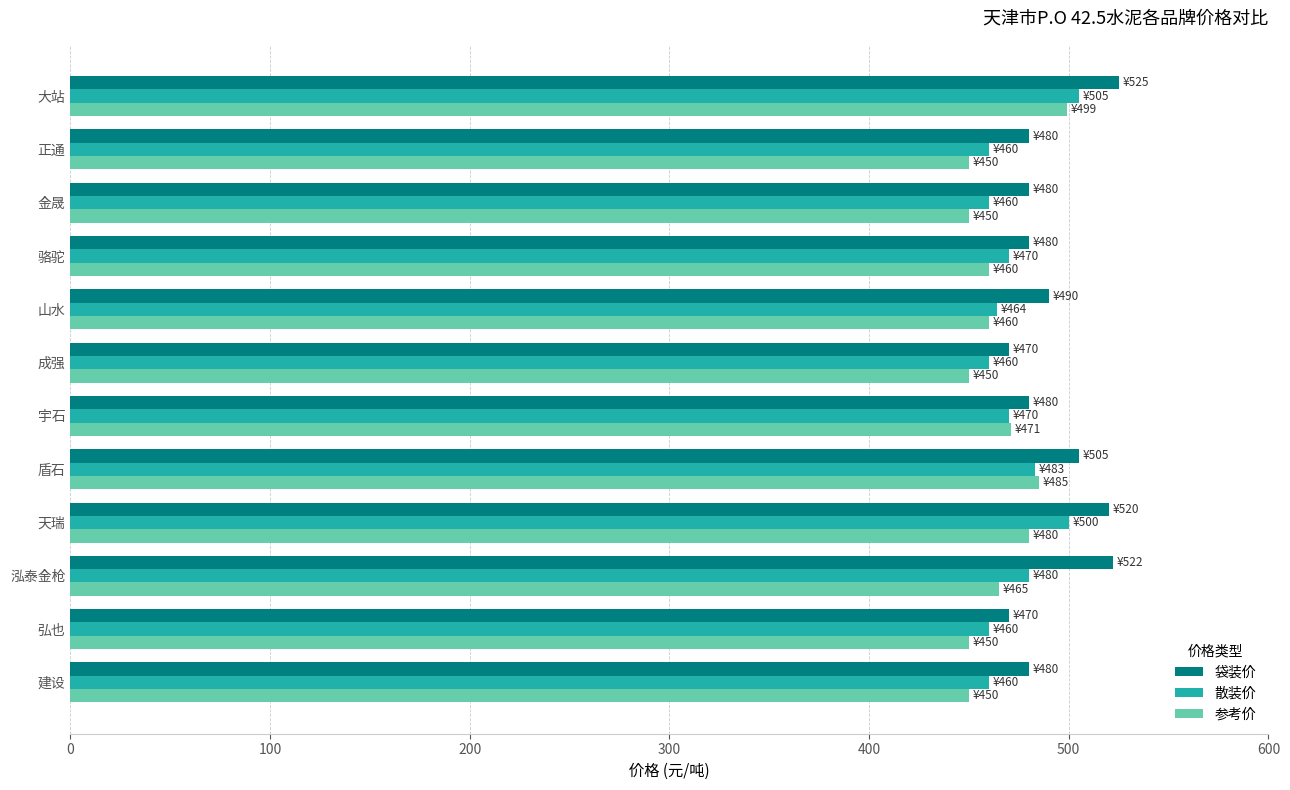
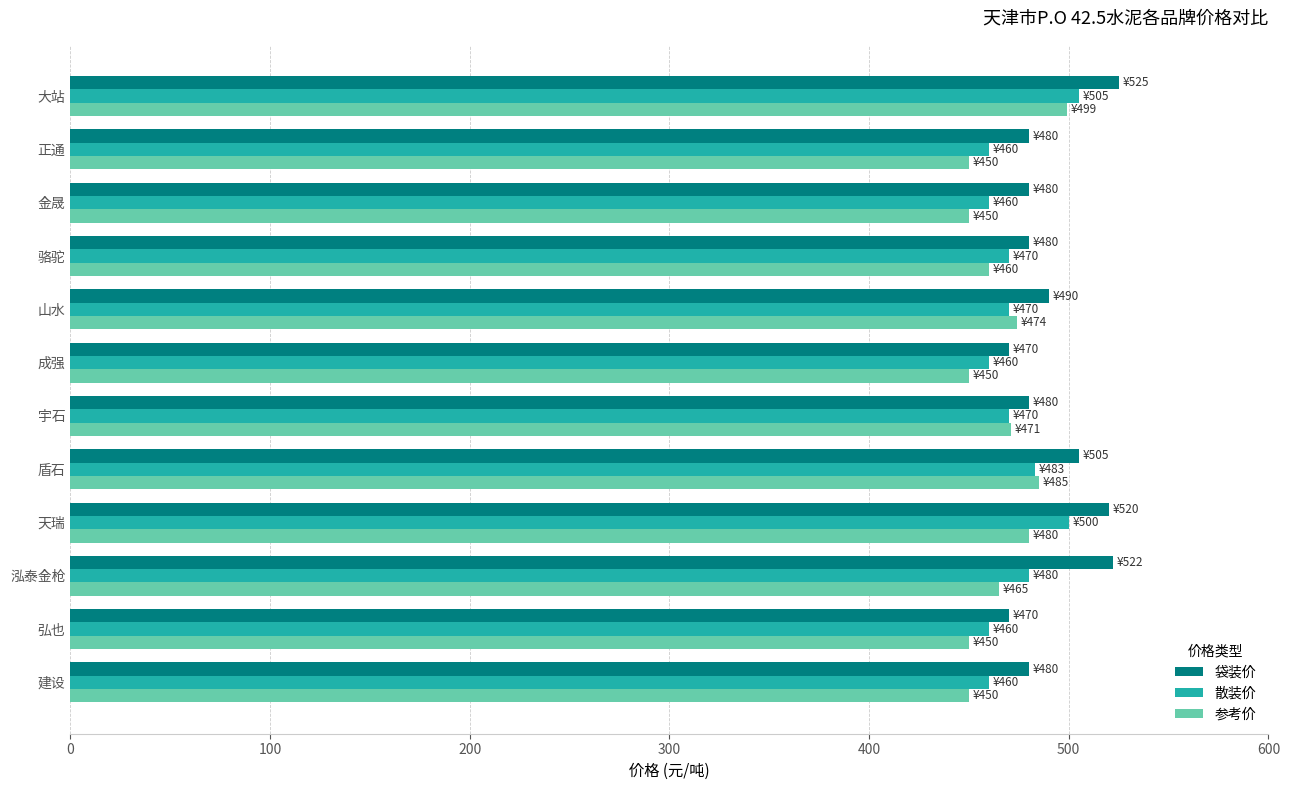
  {
    "袋装价": {
      "大站": "¥525",
      "正通": "¥480",
      "金晟": "¥480",
      "骆驼": "¥480",
      "山水": "¥490",
      "成强": "¥470",
      "宇石": "¥480",
      "盾石": "¥505",
      "天瑞": "¥520",
      "泓泰金枪": "¥522",
      "弘也": "¥470",
      "建设": "¥480"
    },
    "散装价": {
      "大站": "¥505",
      "正通": "¥460",
      "金晟": "¥460",
      "骆驼": "¥470",
-     "山水": "¥464",
+     "山水": "¥470",
      "成强": "¥460",
      "宇石": "¥470",
      "盾石": "¥483",
      "天瑞": "¥500",
      "泓泰金枪": "¥480",
      "弘也": "¥460",
      "建设": "¥460"
    },
    "参考价": {
      "大站": "¥499",
      "正通": "¥450",
      "金晟": "¥450",
      "骆驼": "¥460",
-     "山水": "¥460",
+     "山水": "¥474",
      "成强": "¥450",
      "宇石": "¥471",
      "盾石": "¥485",
      "天瑞": "¥480",
      "泓泰金枪": "¥465",
      "弘也": "¥450",
      "建设": "¥450"
    }
  }
